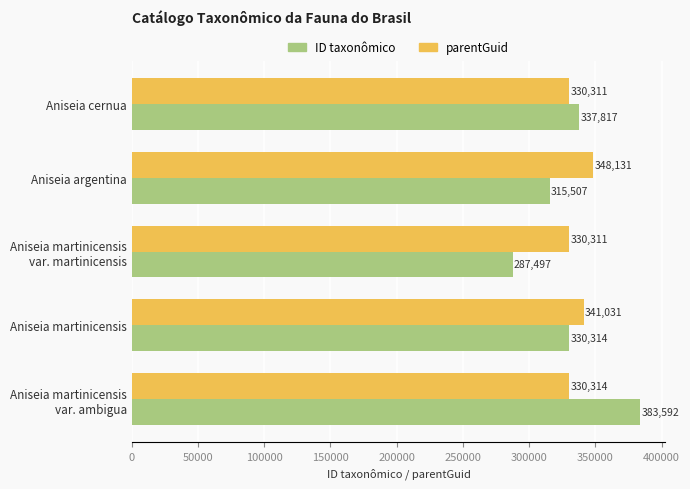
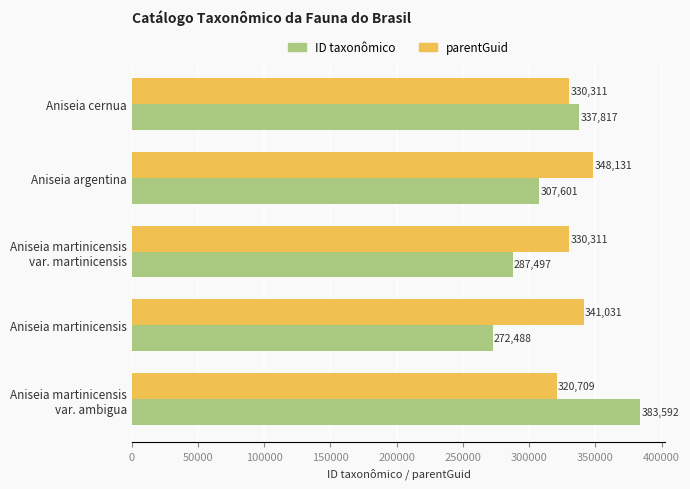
  {
    "ID taxonômico": {
      "Aniseia cernua": "337,817",
-     "Aniseia argentina": "315,507",
+     "Aniseia argentina": "307,601",
      "Aniseia martinicensis var. martinicensis": "287,497",
-     "Aniseia martinicensis": "330,314",
+     "Aniseia martinicensis": "272,488",
      "Aniseia martinicensis var. ambigua": "383,592"
    },
    "parentGuid": {
      "Aniseia cernua": "330,311",
      "Aniseia argentina": "348,131",
      "Aniseia martinicensis var. martinicensis": "330,311",
      "Aniseia martinicensis": "341,031",
-     "Aniseia martinicensis var. ambigua": "330,314"
+     "Aniseia martinicensis var. ambigua": "320,709"
    }
  }
